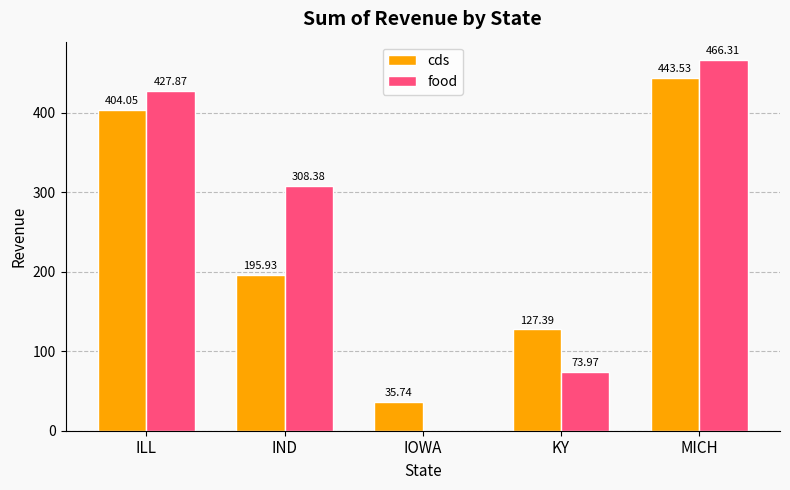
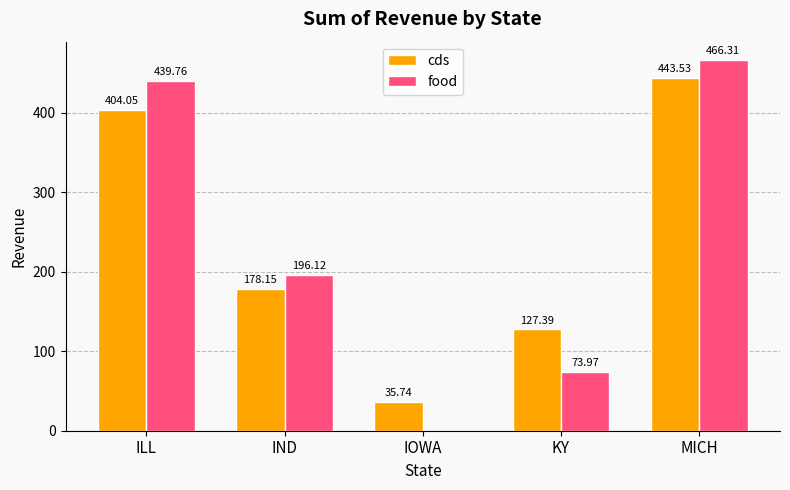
  {
    "cds": {
      "ILL": 404.05,
-     "IND": 195.93,
+     "IND": 178.15,
      "IOWA": 35.74,
      "KY": 127.39,
      "MICH": 443.53
    },
    "food": {
-     "ILL": 427.87,
-     "IND": 308.38,
+     "ILL": 439.76,
+     "IND": 196.12,
      "KY": 73.97,
      "MICH": 466.31
    }
  }
